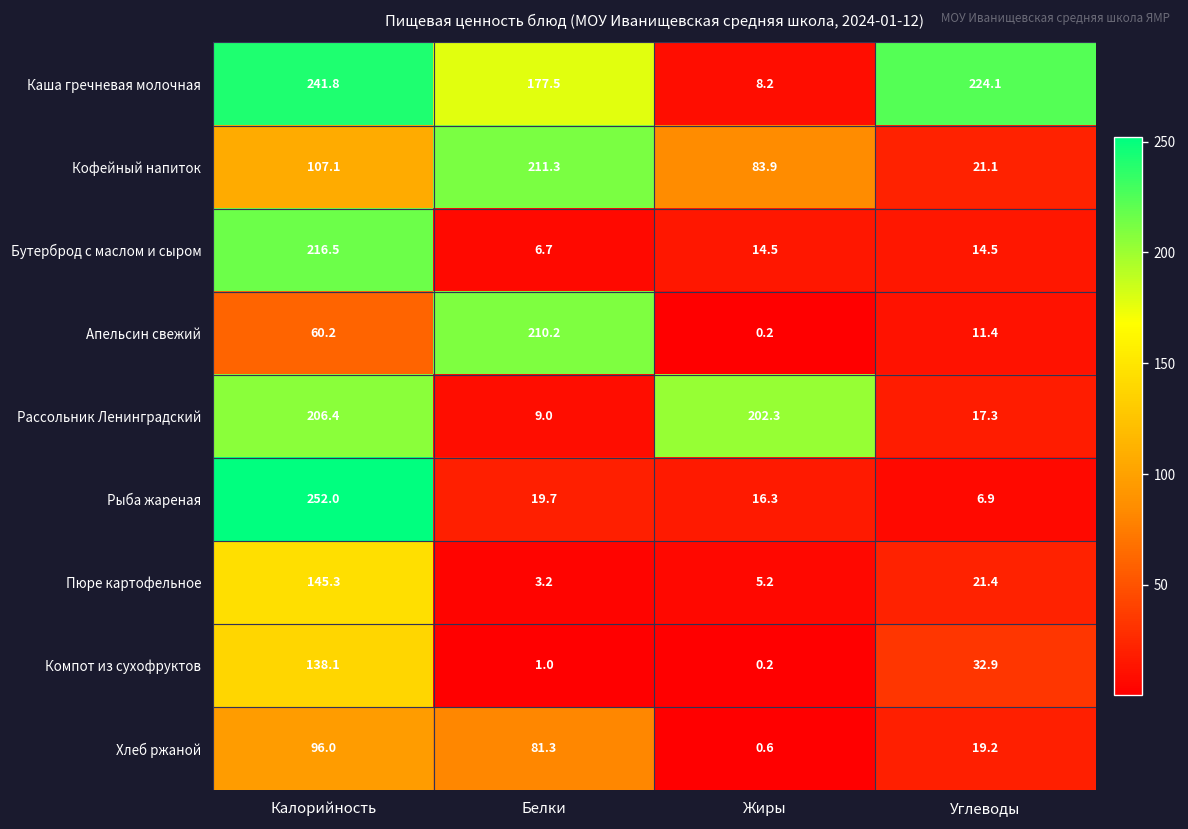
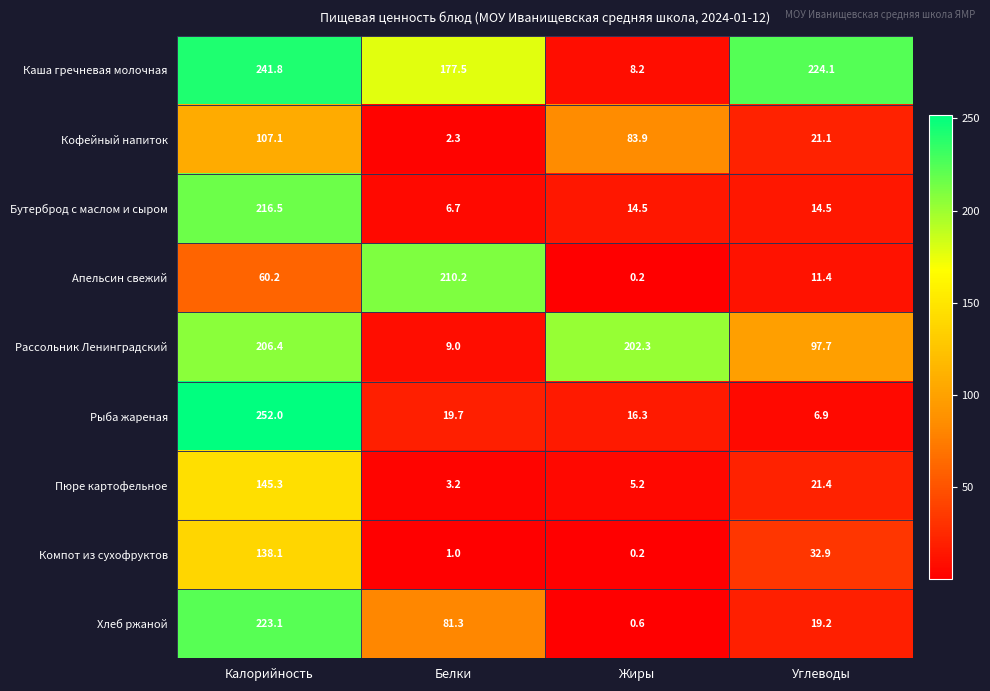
  {
    "Каша гречневая молочная": {
      "Калорийность": 241.8,
      "Белки": 177.5,
      "Жиры": 8.2,
      "Углеводы": 224.1
    },
    "Кофейный напиток": {
      "Калорийность": 107.1,
-     "Белки": 211.3,
+     "Белки": 2.3,
      "Жиры": 83.9,
      "Углеводы": 21.1
    },
    "Бутерброд с маслом и сыром": {
      "Калорийность": 216.5,
      "Белки": 6.7,
      "Жиры": 14.5,
      "Углеводы": 14.5
    },
    "Апельсин свежий": {
      "Калорийность": 60.2,
      "Белки": 210.2,
      "Жиры": 0.2,
      "Углеводы": 11.4
    },
    "Рассольник Ленинградский": {
      "Калорийность": 206.4,
      "Белки": 9.0,
      "Жиры": 202.3,
-     "Углеводы": 17.3
+     "Углеводы": 97.7
    },
    "Рыба жареная": {
      "Калорийность": 252.0,
      "Белки": 19.7,
      "Жиры": 16.3,
      "Углеводы": 6.9
    },
    "Пюре картофельное": {
      "Калорийность": 145.3,
      "Белки": 3.2,
      "Жиры": 5.2,
      "Углеводы": 21.4
    },
    "Компот из сухофруктов": {
      "Калорийность": 138.1,
      "Белки": 1.0,
      "Жиры": 0.2,
      "Углеводы": 32.9
    },
    "Хлеб ржаной": {
-     "Калорийность": 96.0,
+     "Калорийность": 223.1,
      "Белки": 81.3,
      "Жиры": 0.6,
      "Углеводы": 19.2
    }
  }
